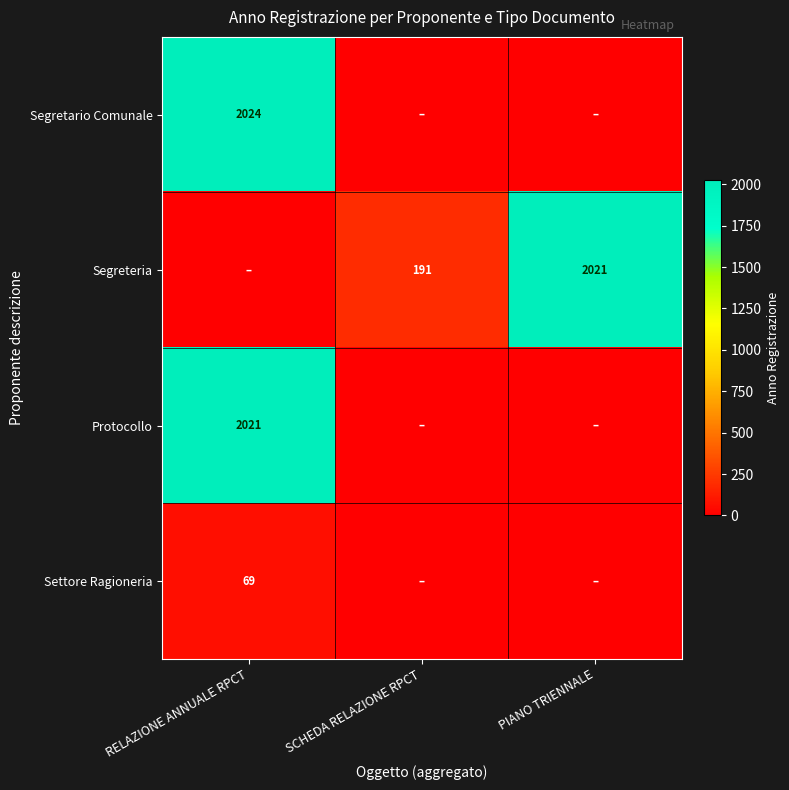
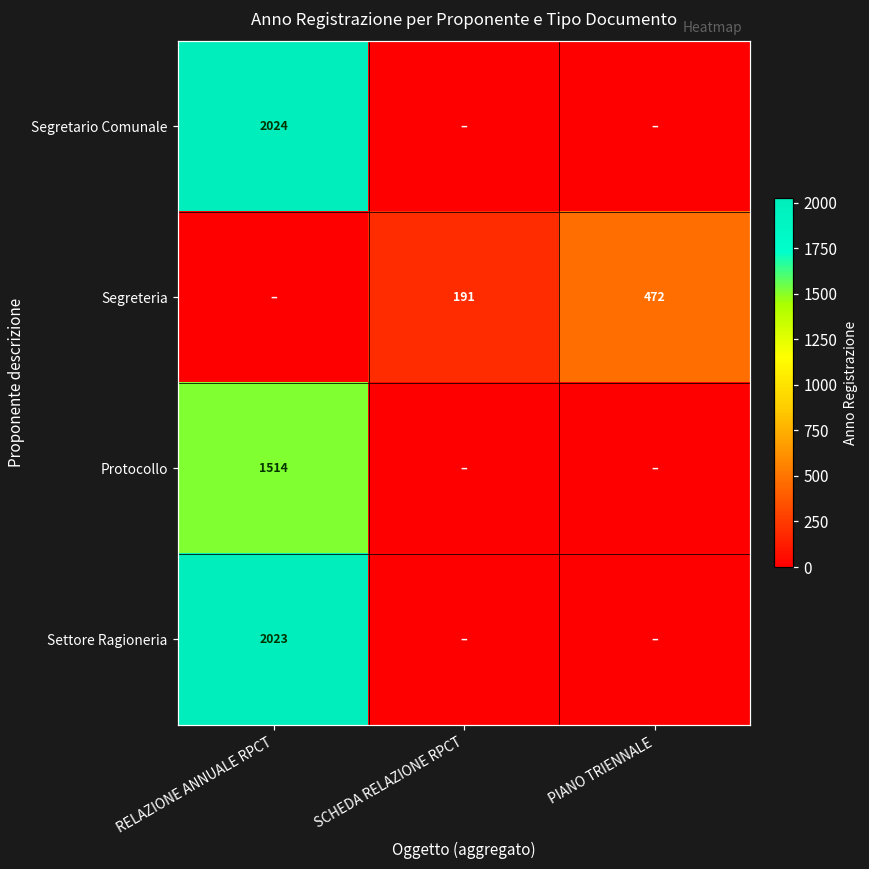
  {
    "Segretario Comunale": {
      "RELAZIONE ANNUALE RPCT": 2024
    },
    "Segreteria": {
      "SCHEDA RELAZIONE RPCT": 191,
-     "PIANO TRIENNALE": 2021
+     "PIANO TRIENNALE": 472
    },
    "Protocollo": {
-     "RELAZIONE ANNUALE RPCT": 2021
+     "RELAZIONE ANNUALE RPCT": 1514
    },
    "Settore Ragioneria": {
-     "RELAZIONE ANNUALE RPCT": 69
+     "RELAZIONE ANNUALE RPCT": 2023
    }
  }
